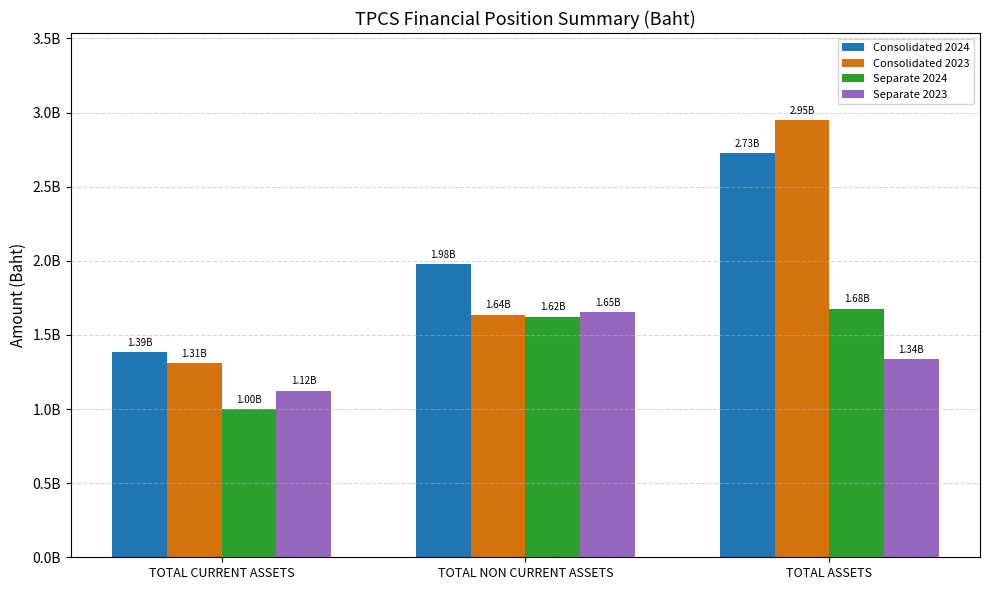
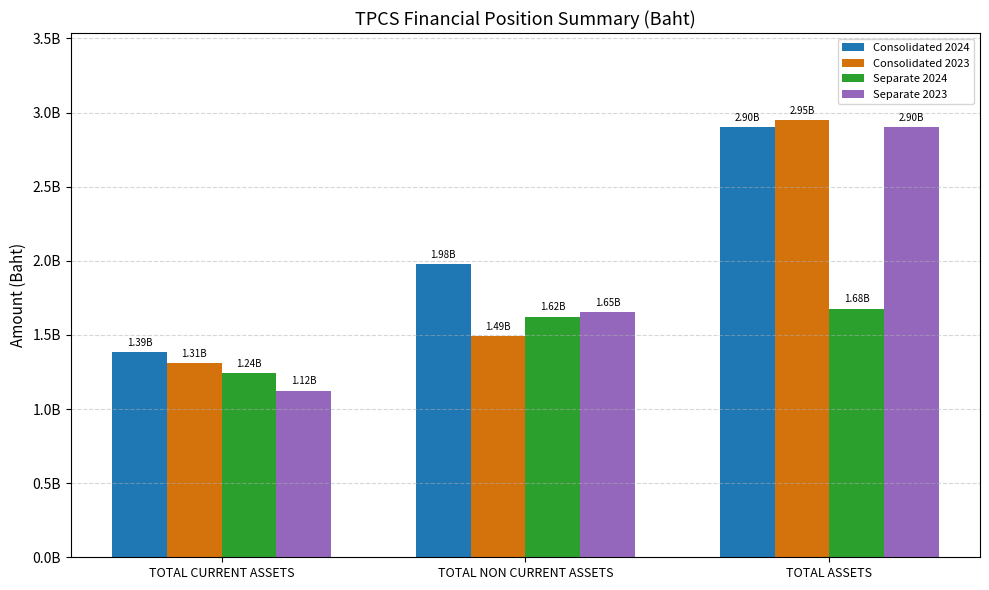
  {
    "Consolidated 2024": {
      "TOTAL CURRENT ASSETS": "1.39B",
      "TOTAL NON CURRENT ASSETS": "1.98B",
-     "TOTAL ASSETS": "2.73B"
+     "TOTAL ASSETS": "2.90B"
    },
    "Consolidated 2023": {
      "TOTAL CURRENT ASSETS": "1.31B",
-     "TOTAL NON CURRENT ASSETS": "1.64B",
+     "TOTAL NON CURRENT ASSETS": "1.49B",
      "TOTAL ASSETS": "2.95B"
    },
    "Separate 2024": {
-     "TOTAL CURRENT ASSETS": "1.00B",
+     "TOTAL CURRENT ASSETS": "1.24B",
      "TOTAL NON CURRENT ASSETS": "1.62B",
      "TOTAL ASSETS": "1.68B"
    },
    "Separate 2023": {
      "TOTAL CURRENT ASSETS": "1.12B",
      "TOTAL NON CURRENT ASSETS": "1.65B",
-     "TOTAL ASSETS": "1.34B"
+     "TOTAL ASSETS": "2.90B"
    }
  }
